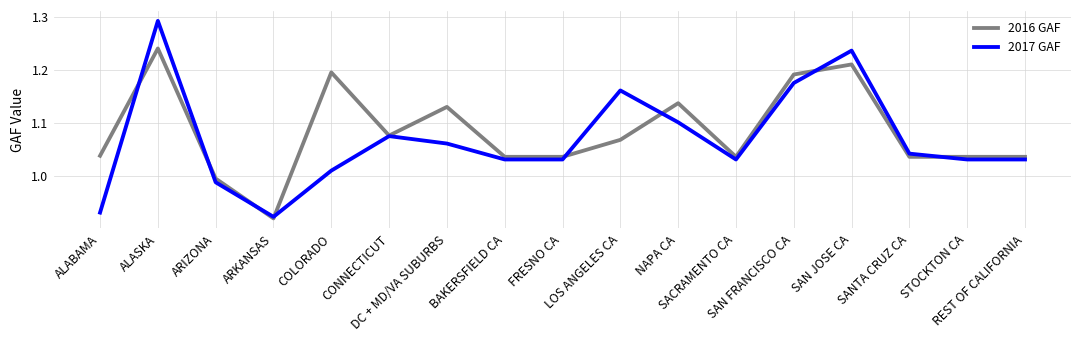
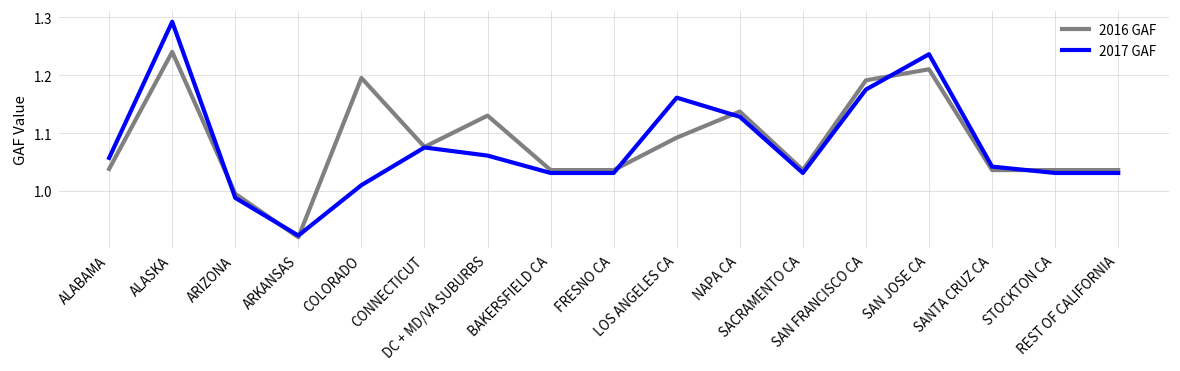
  {
    "2016 GAF": {
      "ALABAMA": 1.04,
      "ALASKA": 1.24,
      "ARIZONA": 1.00,
      "COLORADO": 1.20,
      "DC + MD/VA SUBURBS": 1.13,
-     "LOS ANGELES CA": 1.07,
+     "LOS ANGELES CA": 1.09,
      "NAPA CA": 1.14,
      "SAN FRANCISCO CA": 1.19,
      "SAN JOSE CA": 1.21,
      "SANTA CRUZ CA": 1.04
    },
    "2017 GAF": {
-     "ALABAMA": 0.93,
+     "ALABAMA": 1.06,
      "ALASKA": 1.29,
      "ARIZONA": 0.99,
      "COLORADO": 1.01,
      "DC + MD/VA SUBURBS": 1.06,
      "LOS ANGELES CA": 1.16,
-     "NAPA CA": 1.10,
+     "NAPA CA": 1.13,
      "SAN FRANCISCO CA": 1.18,
      "SAN JOSE CA": 1.24,
      "SANTA CRUZ CA": 1.04
    }
  }
